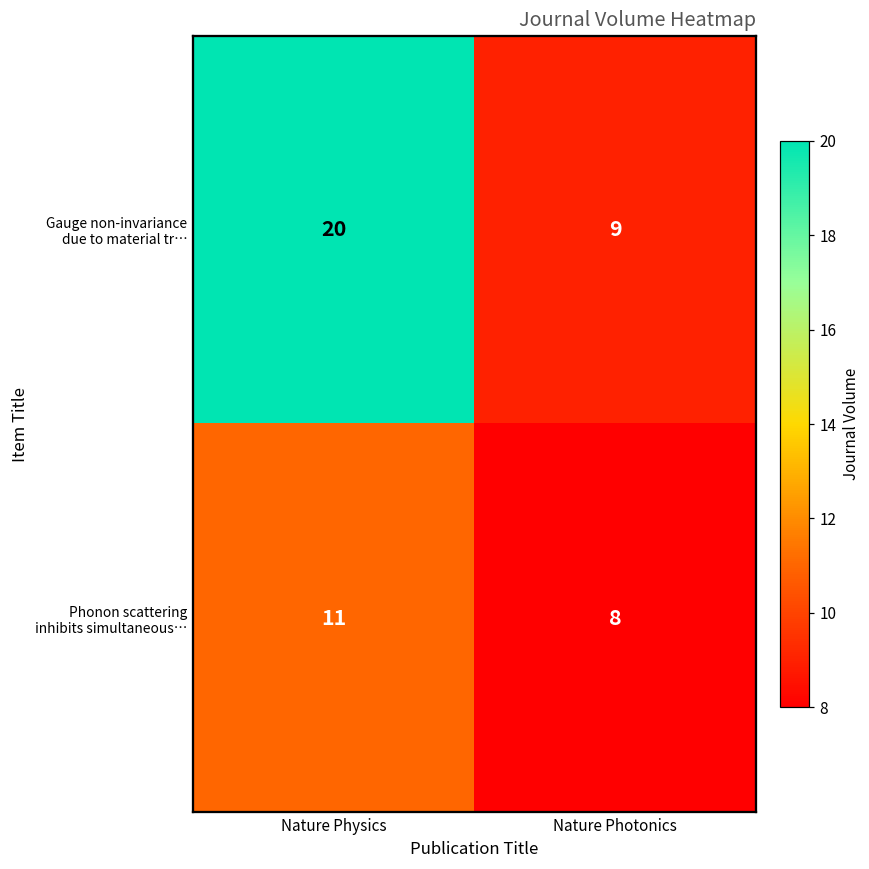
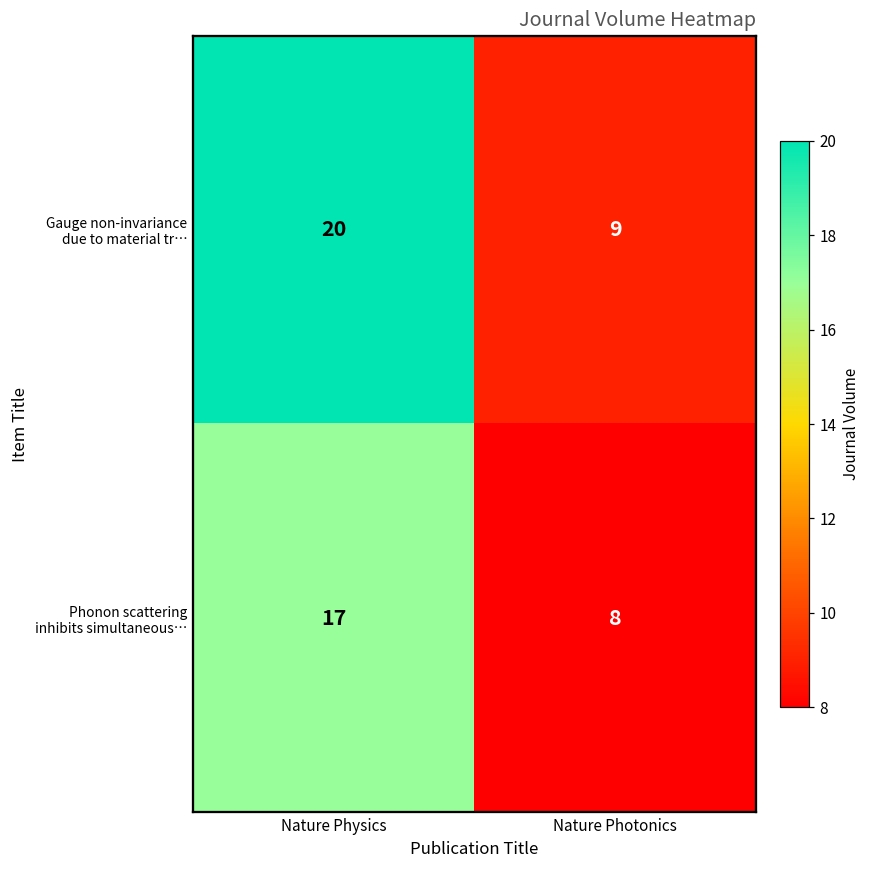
  {
    "Gauge non-invariance due to material tr…": {
      "Nature Physics": 20,
      "Nature Photonics": 9
    },
    "Phonon scattering inhibits simultaneous…": {
-     "Nature Physics": 11,
+     "Nature Physics": 17,
      "Nature Photonics": 8
    }
  }
